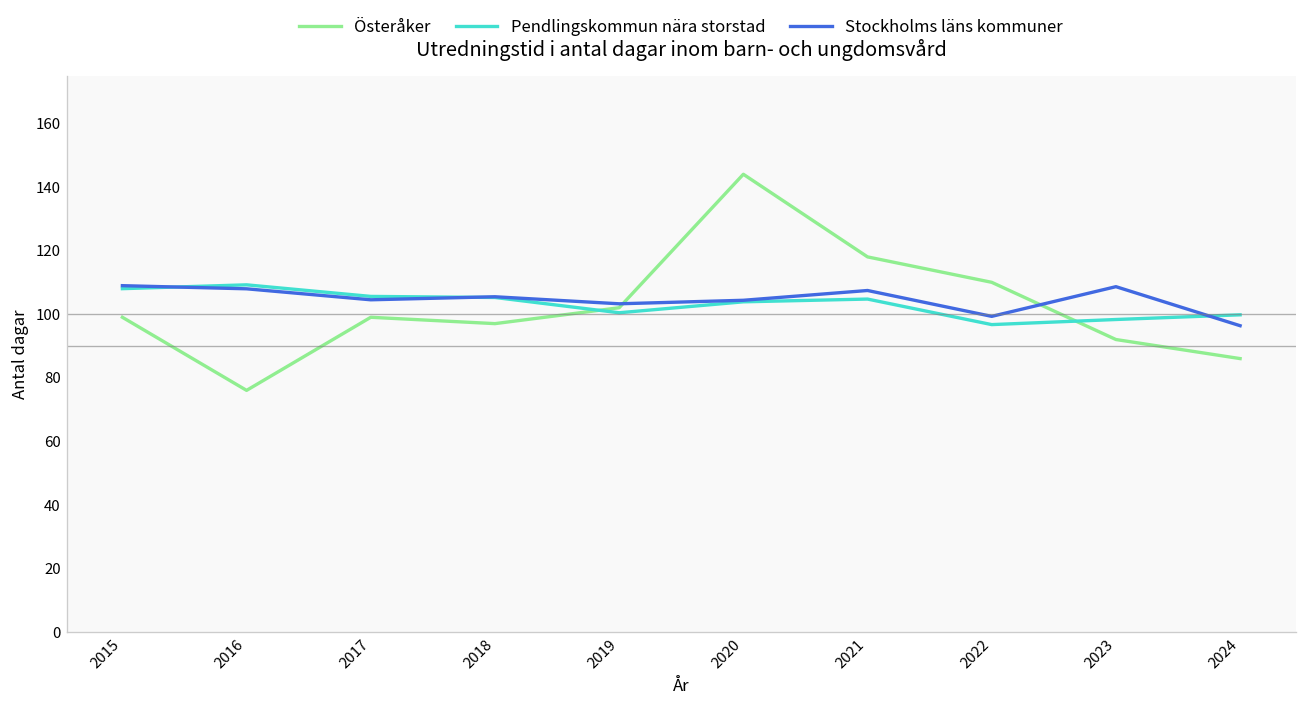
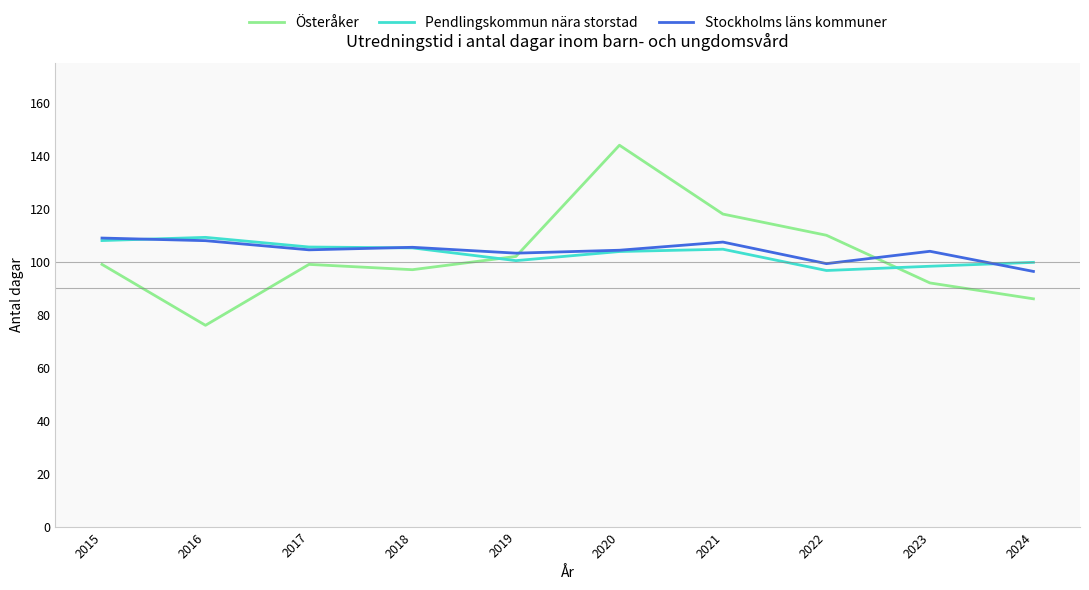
  {
    "Österåker": {
      "2015": 99,
      "2016": 76,
      "2017": 99,
      "2018": 97,
      "2019": 102,
      "2020": 144,
      "2021": 118,
      "2022": 110,
      "2023": 92,
      "2024": 86
    },
    "Pendlingskommun nära storstad": {
      "2015": 108,
      "2016": 109,
      "2017": 106,
      "2019": 100,
      "2021": 105,
      "2022": 97,
      "2023": 98,
      "2024": 100
    },
    "Stockholms läns kommuner": {
      "2015": 109,
      "2016": 108,
      "2017": 105,
      "2019": 103,
      "2021": 107,
      "2022": 99,
-     "2023": 109,
+     "2023": 104,
      "2024": 96
    }
  }
